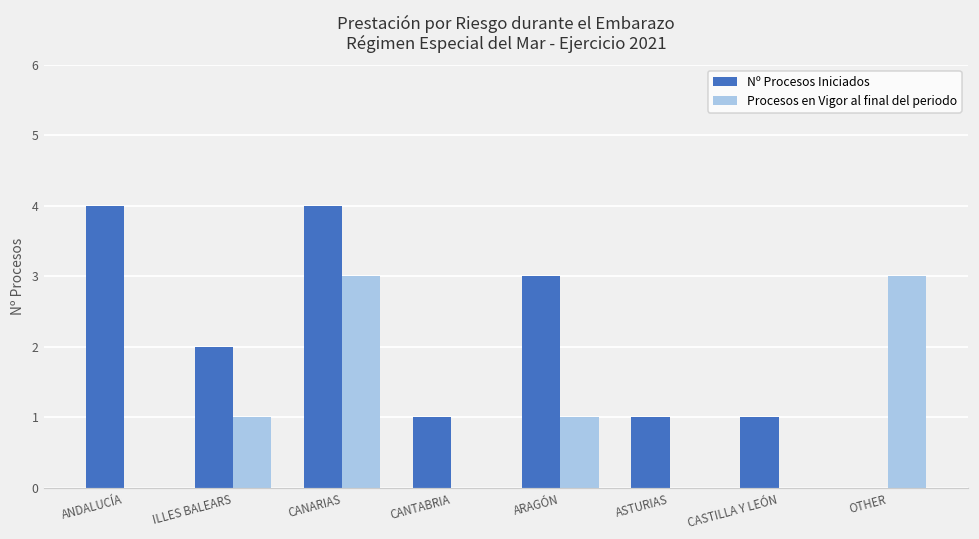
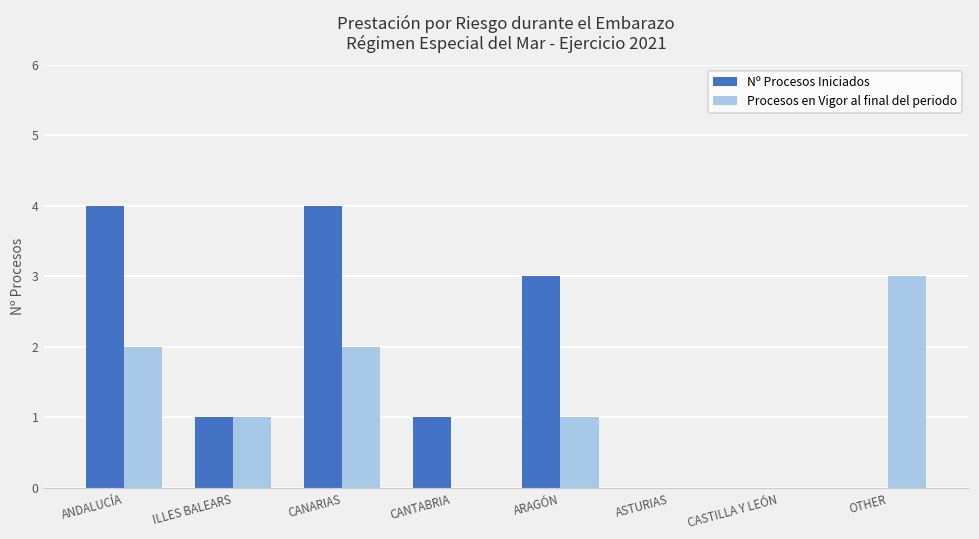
  {
    "Nº Procesos Iniciados": {
      "ANDALUCÍA": 4,
-     "ILLES BALEARS": 2,
+     "ILLES BALEARS": 1,
      "CANARIAS": 4,
      "CANTABRIA": 1,
      "ARAGÓN": 3,
-     "ASTURIAS": 1,
-     "CASTILLA Y LEÓN": 1,
+     "ASTURIAS": 0,
+     "CASTILLA Y LEÓN": 0,
      "OTHER": 0
    },
    "Procesos en Vigor al final del periodo": {
-     "ANDALUCÍA": 0,
+     "ANDALUCÍA": 2,
      "ILLES BALEARS": 1,
-     "CANARIAS": 3,
+     "CANARIAS": 2,
      "CANTABRIA": 0,
      "ARAGÓN": 1,
      "ASTURIAS": 0,
      "CASTILLA Y LEÓN": 0,
      "OTHER": 3
    }
  }
